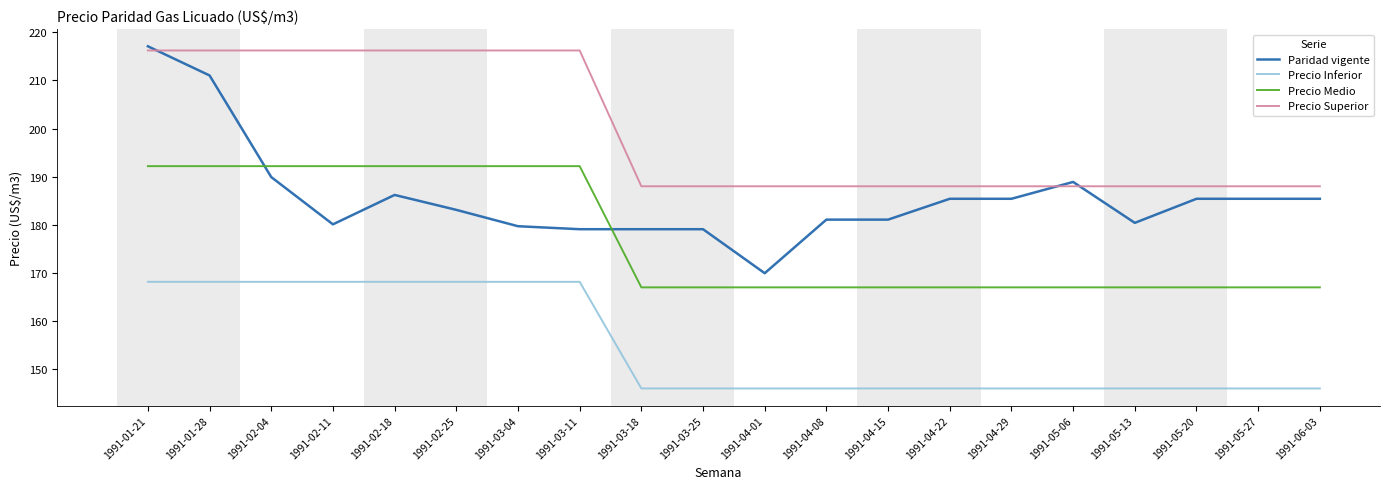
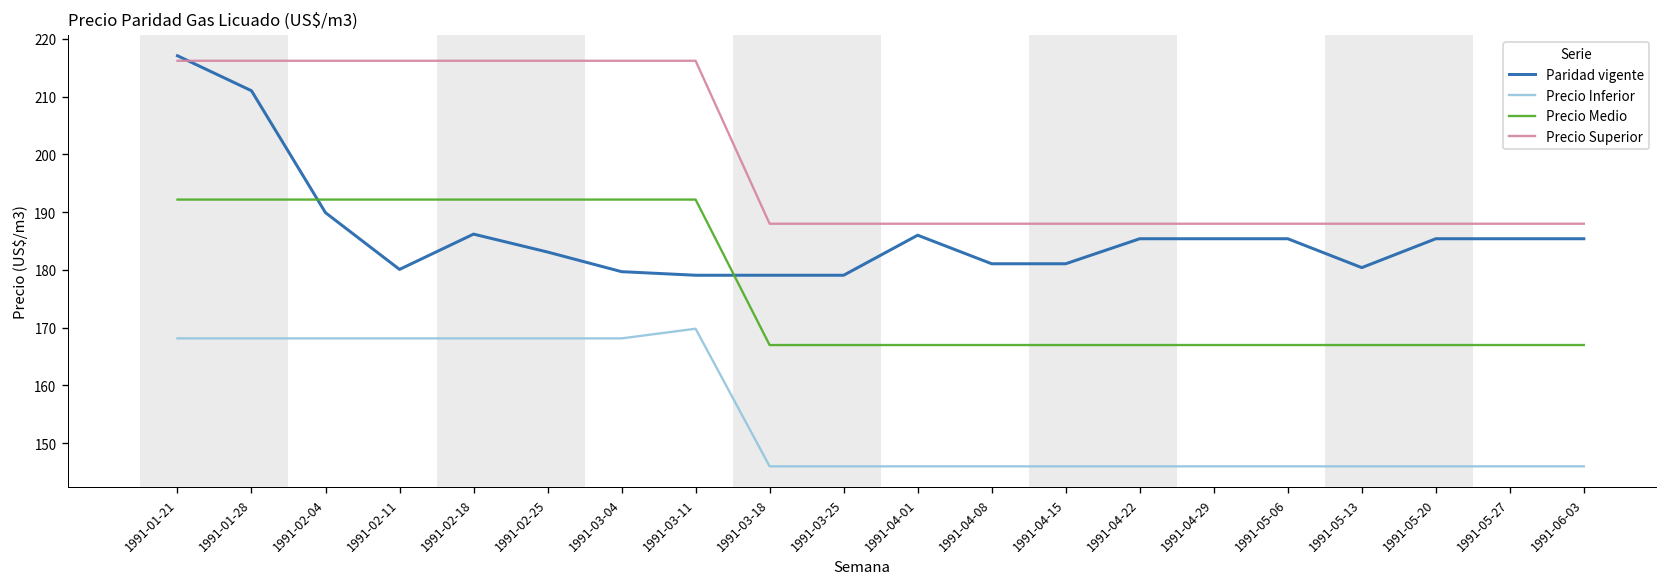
  {
    "Paridad vigente": {
      "1991-01-21": 217,
      "1991-01-28": 211,
      "1991-02-04": 190,
      "1991-02-11": 180,
      "1991-02-18": 186,
      "1991-02-25": 183,
      "1991-03-04": 180,
      "1991-03-11": 179,
      "1991-03-18": 179,
      "1991-03-25": 179,
-     "1991-04-01": 170,
+     "1991-04-01": 186,
      "1991-04-08": 181,
      "1991-04-15": 181,
      "1991-04-22": 185,
      "1991-04-29": 185,
-     "1991-05-06": 189,
+     "1991-05-06": 185,
      "1991-05-13": 180,
      "1991-05-20": 185,
      "1991-05-27": 185,
      "1991-06-03": 185
    },
    "Precio Inferior": {
      "1991-01-21": 168,
      "1991-01-28": 168,
      "1991-02-04": 168,
      "1991-02-11": 168,
      "1991-02-18": 168,
      "1991-02-25": 168,
      "1991-03-04": 168,
-     "1991-03-11": 168,
+     "1991-03-11": 170,
      "1991-03-18": 146,
      "1991-03-25": 146,
      "1991-04-01": 146,
      "1991-04-08": 146,
      "1991-04-15": 146,
      "1991-04-22": 146,
      "1991-04-29": 146,
      "1991-05-06": 146,
      "1991-05-13": 146,
      "1991-05-20": 146,
      "1991-05-27": 146,
      "1991-06-03": 146
    },
    "Precio Medio": {
      "1991-01-21": 192,
      "1991-01-28": 192,
      "1991-02-04": 192,
      "1991-02-11": 192,
      "1991-02-18": 192,
      "1991-02-25": 192,
      "1991-03-04": 192,
      "1991-03-11": 192,
      "1991-03-18": 167,
      "1991-03-25": 167,
      "1991-04-01": 167,
      "1991-04-08": 167,
      "1991-04-15": 167,
      "1991-04-22": 167,
      "1991-04-29": 167,
      "1991-05-06": 167,
      "1991-05-13": 167,
      "1991-05-20": 167,
      "1991-05-27": 167,
      "1991-06-03": 167
    },
    "Precio Superior": {
      "1991-01-21": 216,
      "1991-01-28": 216,
      "1991-02-04": 216,
      "1991-02-11": 216,
      "1991-02-18": 216,
      "1991-02-25": 216,
      "1991-03-04": 216,
      "1991-03-11": 216,
      "1991-03-18": 188,
      "1991-03-25": 188,
      "1991-04-01": 188,
      "1991-04-08": 188,
      "1991-04-15": 188,
      "1991-04-22": 188,
      "1991-04-29": 188,
      "1991-05-06": 188,
      "1991-05-13": 188,
      "1991-05-20": 188,
      "1991-05-27": 188,
      "1991-06-03": 188
    }
  }
